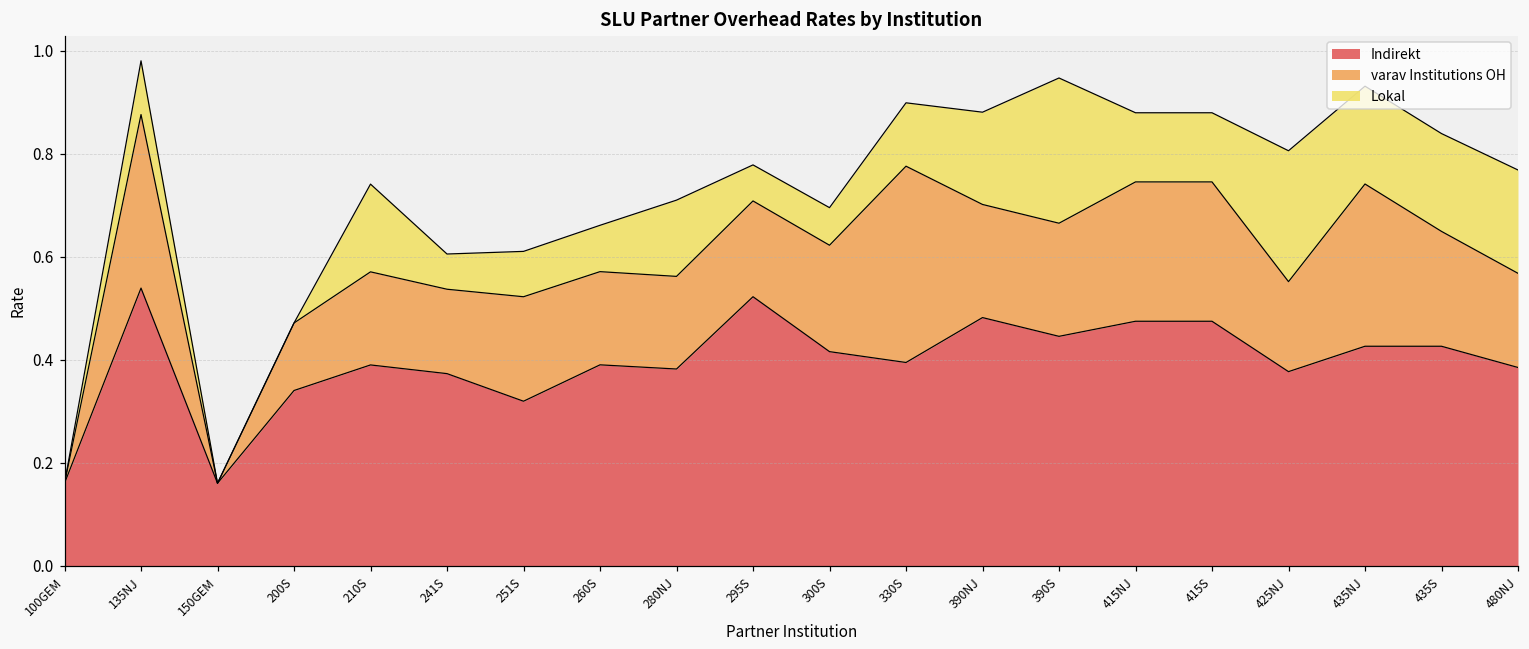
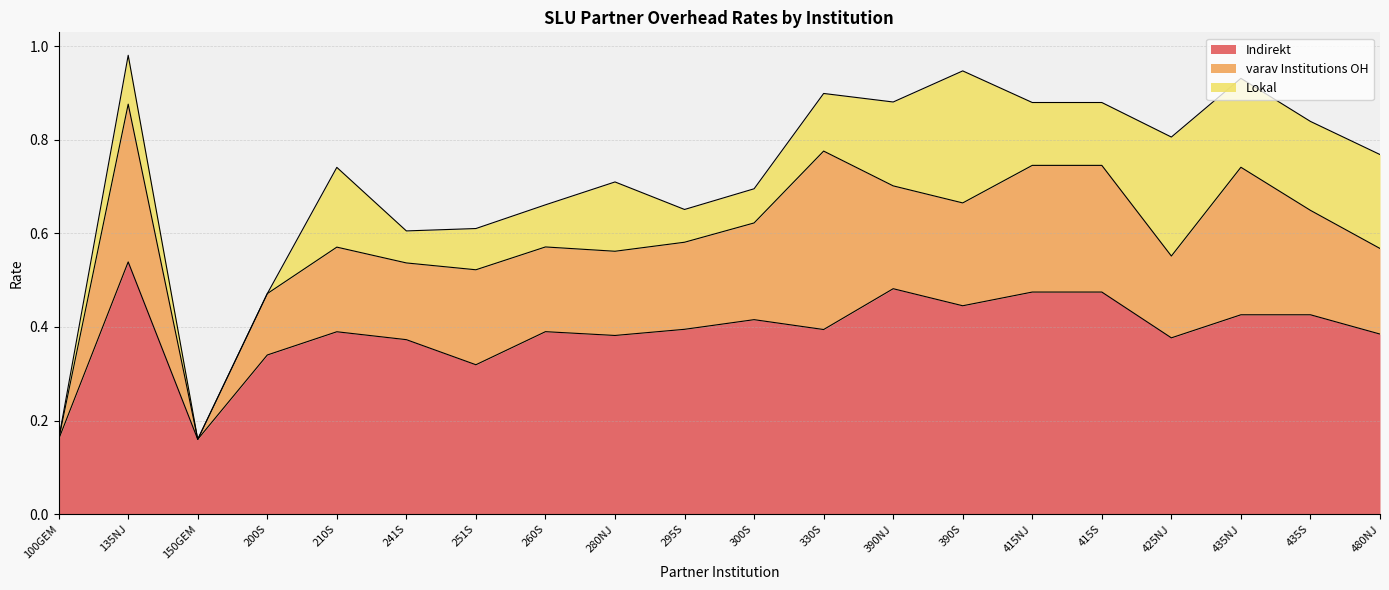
  {
    "Indirekt": {
      "135NJ": 0.54,
      "200S": 0.34,
      "210S": 0.39,
      "241S": 0.37,
      "251S": 0.32,
      "260S": 0.39,
      "280NJ": 0.38,
-     "295S": 0.52,
+     "295S": 0.40,
      "300S": 0.42,
      "330S": 0.39,
      "390NJ": 0.48,
      "390S": 0.45,
      "415NJ": 0.47,
      "415S": 0.47,
      "425NJ": 0.38,
      "435NJ": 0.43,
      "435S": 0.43,
      "480NJ": 0.38
    },
    "varav Institutions OH": {
      "135NJ": 0.34,
      "210S": 0.18,
      "241S": 0.16,
      "251S": 0.20,
      "260S": 0.18,
      "280NJ": 0.18,
      "295S": 0.19,
      "300S": 0.21,
      "330S": 0.38,
      "390NJ": 0.22,
      "390S": 0.22,
      "415NJ": 0.27,
      "415S": 0.27,
      "425NJ": 0.17,
      "435NJ": 0.32,
      "435S": 0.22,
      "480NJ": 0.18
    },
    "Lokal": {
      "135NJ": 0.10,
      "210S": 0.17,
      "241S": 0.07,
      "251S": 0.09,
      "260S": 0.09,
      "280NJ": 0.15,
      "295S": 0.07,
      "300S": 0.07,
      "330S": 0.12,
      "390NJ": 0.18,
      "390S": 0.28,
      "415NJ": 0.13,
      "415S": 0.13,
      "425NJ": 0.25,
      "435S": 0.19,
      "480NJ": 0.20
    }
  }
